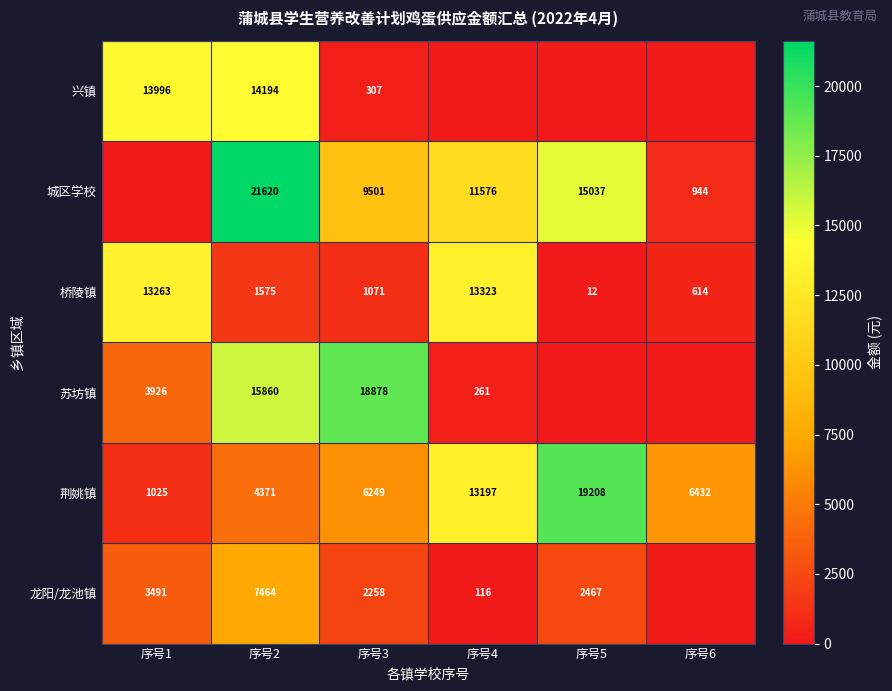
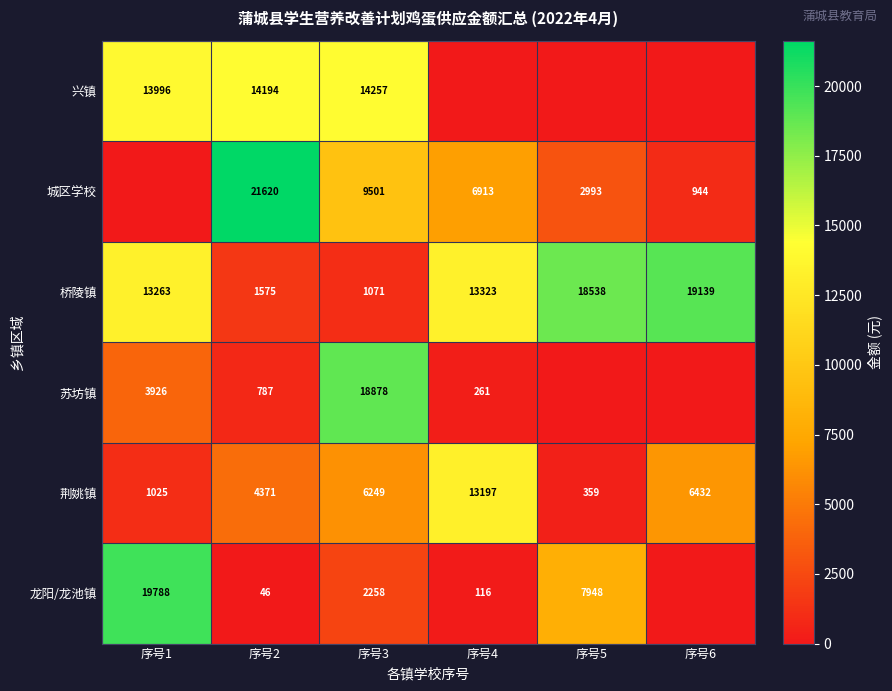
  {
    "兴镇": {
      "序号1": 13996,
      "序号2": 14194,
-     "序号3": 307
+     "序号3": 14257
    },
    "城区学校": {
      "序号2": 21620,
      "序号3": 9501,
-     "序号4": 11576,
-     "序号5": 15037,
+     "序号4": 6913,
+     "序号5": 2993,
      "序号6": 944
    },
    "桥陵镇": {
      "序号1": 13263,
      "序号2": 1575,
      "序号3": 1071,
      "序号4": 13323,
-     "序号5": 12,
-     "序号6": 614
+     "序号5": 18538,
+     "序号6": 19139
    },
    "苏坊镇": {
      "序号1": 3926,
-     "序号2": 15860,
+     "序号2": 787,
      "序号3": 18878,
      "序号4": 261
    },
    "荆姚镇": {
      "序号1": 1025,
      "序号2": 4371,
      "序号3": 6249,
      "序号4": 13197,
-     "序号5": 19208,
+     "序号5": 359,
      "序号6": 6432
    },
    "龙阳/龙池镇": {
-     "序号1": 3491,
-     "序号2": 7464,
+     "序号1": 19788,
+     "序号2": 46,
      "序号3": 2258,
      "序号4": 116,
-     "序号5": 2467
+     "序号5": 7948
    }
  }
